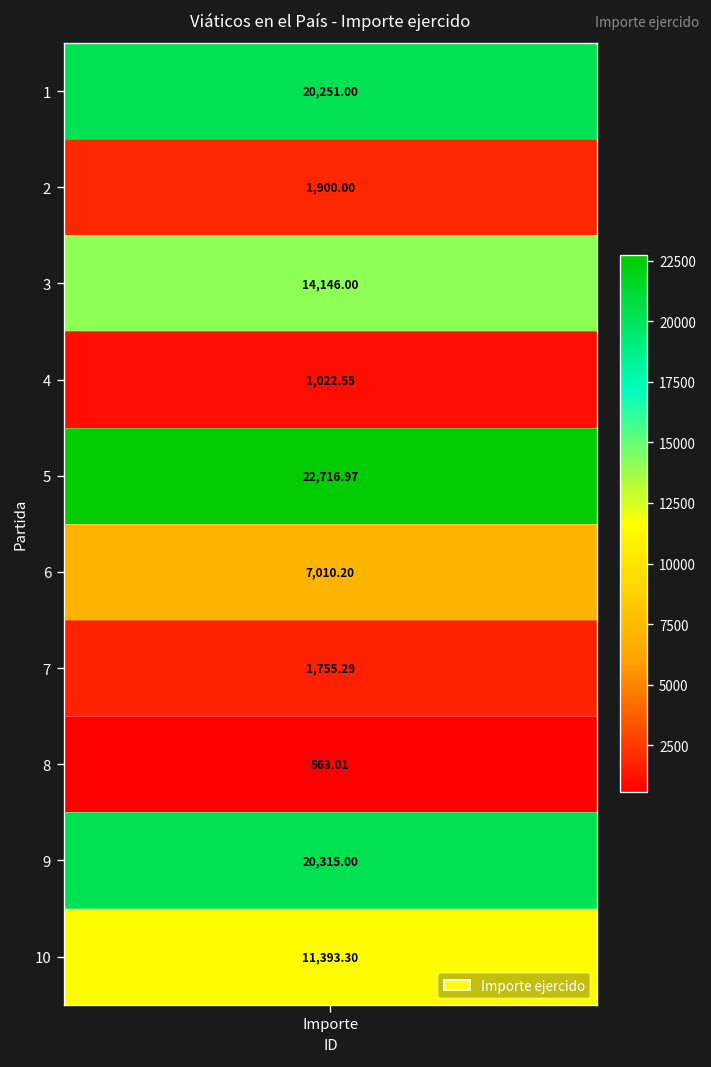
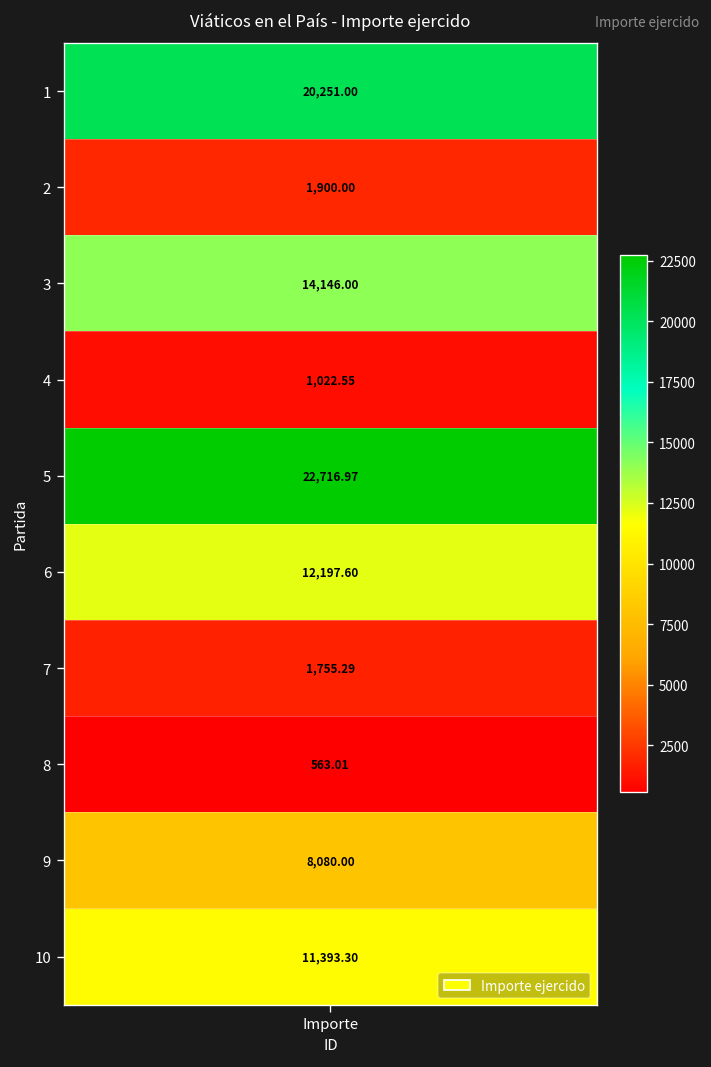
  {
    "1": {
      "Importe": "20,251.00"
    },
    "2": {
      "Importe": "1,900.00"
    },
    "3": {
      "Importe": "14,146.00"
    },
    "4": {
      "Importe": "1,022.55"
    },
    "5": {
      "Importe": "22,716.97"
    },
    "6": {
-     "Importe": "7,010.20"
+     "Importe": "12,197.60"
    },
    "7": {
      "Importe": "1,755.29"
    },
    "8": {
      "Importe": "563.01"
    },
    "9": {
-     "Importe": "20,315.00"
+     "Importe": "8,080.00"
    },
    "10": {
      "Importe": "11,393.30"
    }
  }
